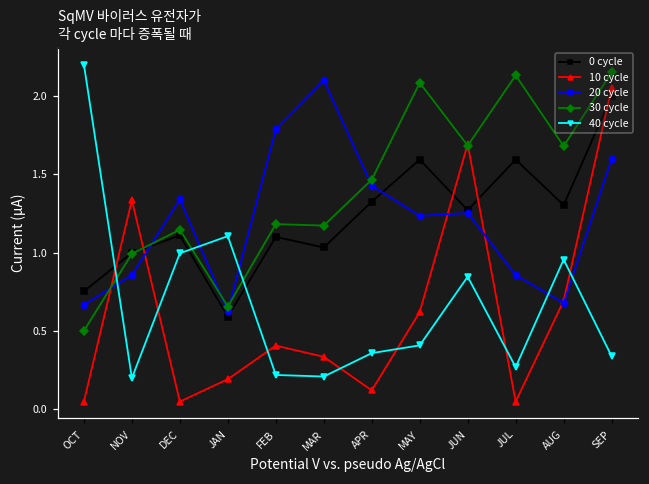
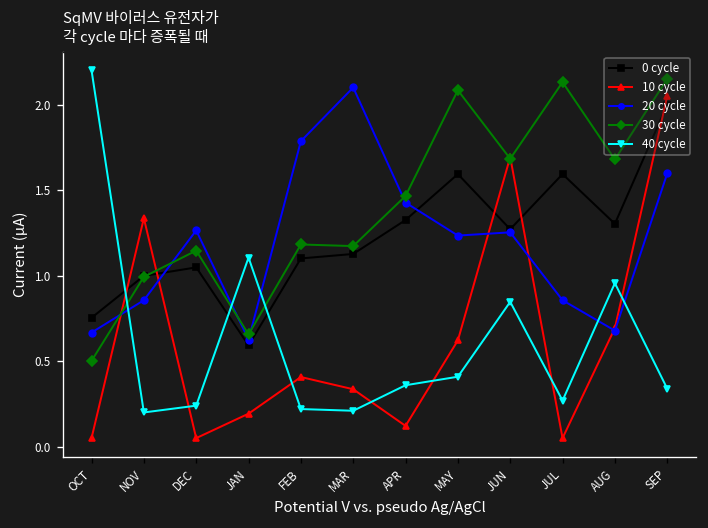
  {
    "0 cycle": {
      "OCT": 0.75,
-     "DEC": 1.11,
+     "DEC": 1.05,
      "JAN": 0.59,
      "FEB": 1.10,
-     "MAR": 1.03,
+     "MAR": 1.13,
      "APR": 1.33,
      "MAY": 1.59,
      "JUN": 1.27,
      "JUL": 1.59,
      "AUG": 1.30
    },
    "10 cycle": {
      "OCT": 0.05,
      "NOV": 1.34,
      "DEC": 0.05,
      "JAN": 0.19,
      "FEB": 0.41,
      "MAR": 0.34,
      "APR": 0.12,
      "MAY": 0.62,
      "JUL": 0.05
    },
    "20 cycle": {
      "OCT": 0.67,
      "NOV": 0.86,
-     "DEC": 1.34,
+     "DEC": 1.26,
      "JAN": 0.63,
      "FEB": 1.79,
      "MAR": 2.10,
      "APR": 1.43,
      "MAY": 1.23,
      "JUN": 1.25,
      "JUL": 0.86,
      "SEP": 1.60
    },
    "30 cycle": {
      "OCT": 0.50,
      "DEC": 1.15,
      "JAN": 0.66,
      "FEB": 1.18,
      "MAR": 1.17,
      "APR": 1.47,
      "MAY": 2.08,
      "JUL": 2.13,
      "AUG": 1.68
    },
    "40 cycle": {
      "OCT": 2.20,
      "NOV": 0.20,
-     "DEC": 1.00,
+     "DEC": 0.24,
      "JAN": 1.11,
      "FEB": 0.22,
      "MAR": 0.21,
      "APR": 0.36,
      "MAY": 0.41,
      "JUN": 0.85,
      "JUL": 0.27,
      "AUG": 0.96,
      "SEP": 0.34
    }
  }
